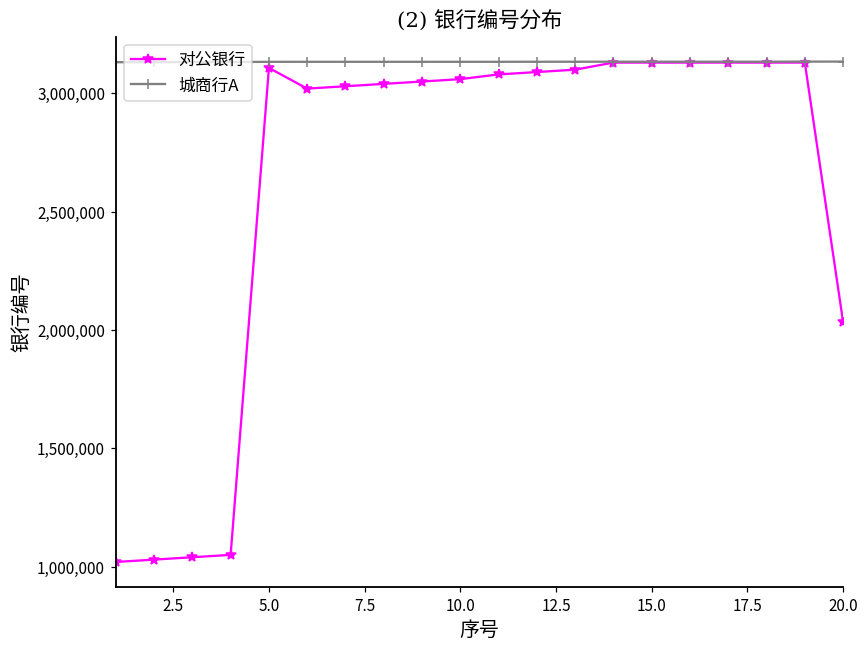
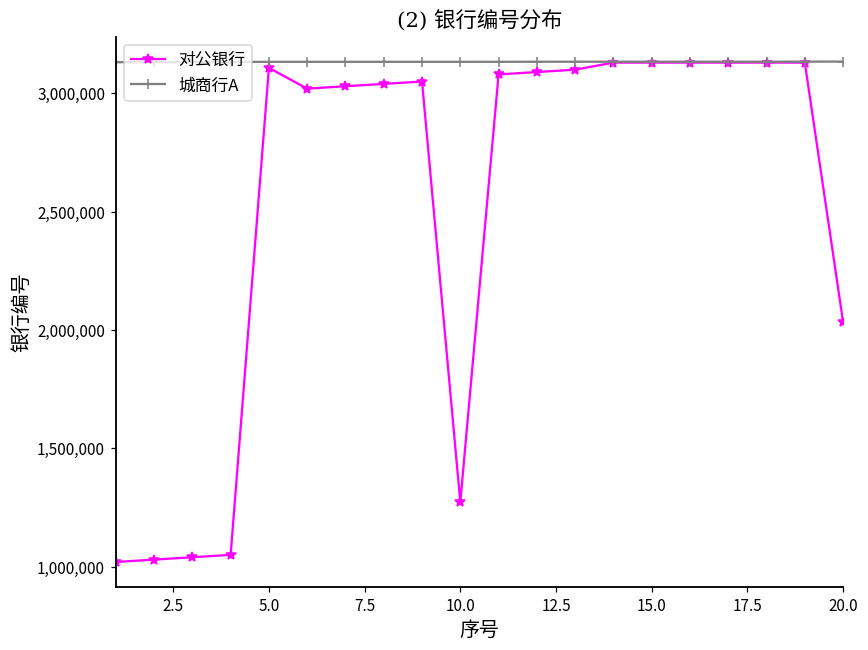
  {
    "对公银行": {
      "5.0": "3,110,000",
-     "10.0": "3,060,000",
+     "10.0": "1,270,000",
      "20.0": "2,030,000"
    },
    "城商行A": {
      "5.0": "3,130,000",
      "10.0": "3,130,000",
      "20.0": "3,130,000"
    }
  }
